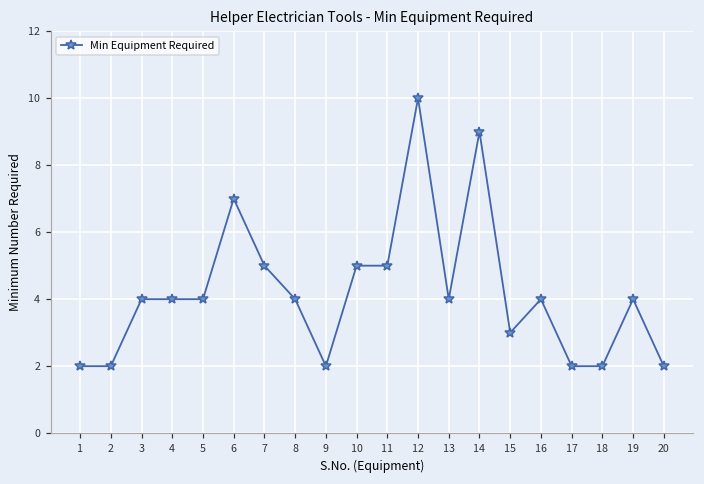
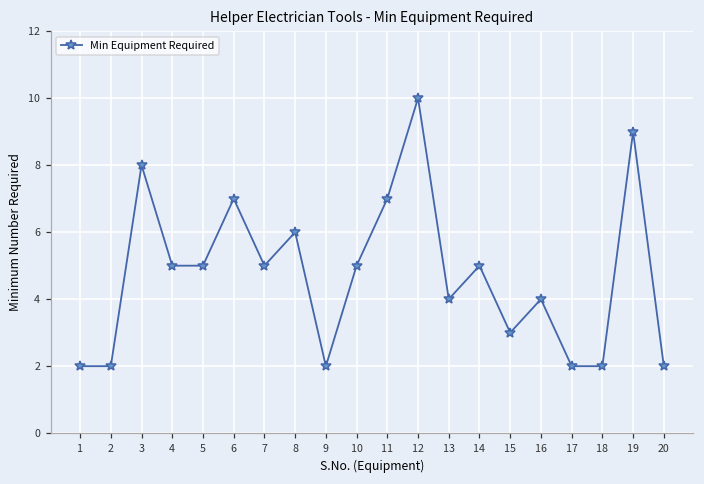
  {
    "1": 2,
    "2": 2,
-   "3": 4,
-   "4": 4,
-   "5": 4,
+   "3": 8,
+   "4": 5,
+   "5": 5,
    "6": 7,
    "7": 5,
-   "8": 4,
+   "8": 6,
    "9": 2,
    "10": 5,
-   "11": 5,
+   "11": 7,
    "12": 10,
    "13": 4,
-   "14": 9,
+   "14": 5,
    "15": 3,
    "16": 4,
    "17": 2,
    "18": 2,
-   "19": 4,
+   "19": 9,
    "20": 2
  }
